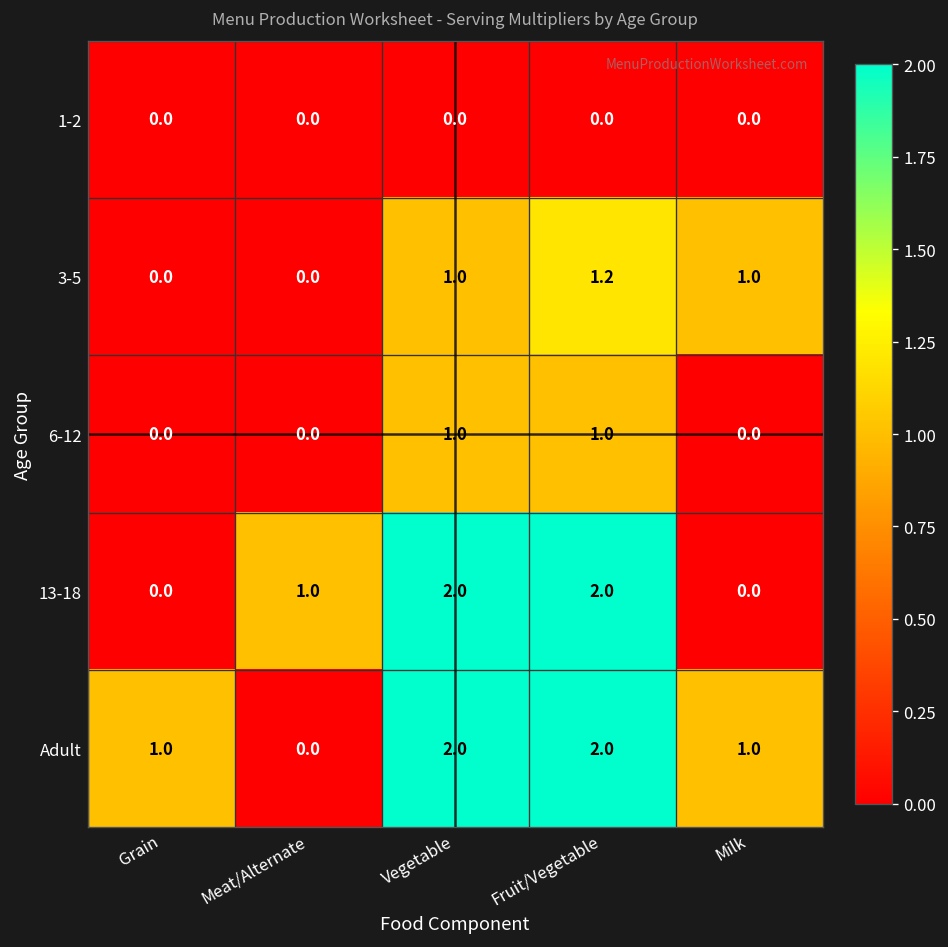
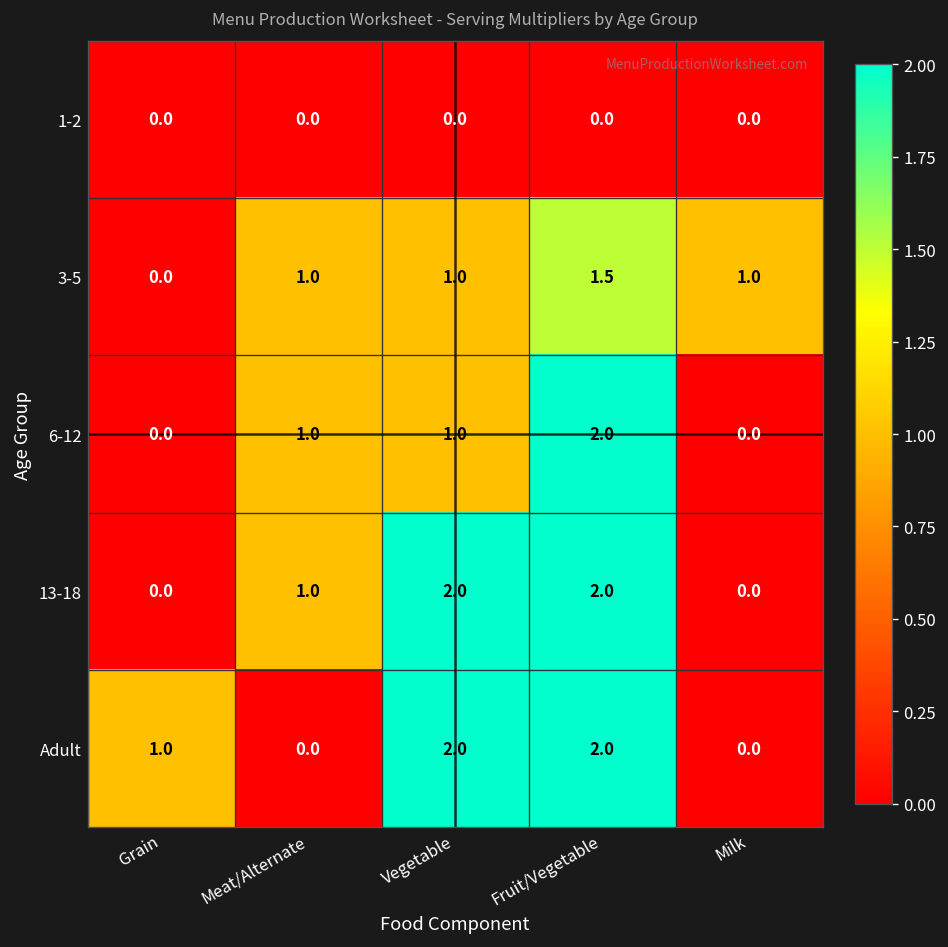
  {
    "1-2": {
      "Grain": 0.0,
      "Meat/Alternate": 0.0,
      "Vegetable": 0.0,
      "Fruit/Vegetable": 0.0
    },
    "3-5": {
      "Grain": 0.0,
-     "Meat/Alternate": 0.0,
+     "Meat/Alternate": 1.0,
      "Vegetable": 1.0,
-     "Fruit/Vegetable": 1.2,
+     "Fruit/Vegetable": 1.5,
      "Milk": 1.0
    },
    "6-12": {
      "Grain": 0.0,
-     "Meat/Alternate": 0.0,
+     "Meat/Alternate": 1.0,
      "Vegetable": 1.0,
-     "Fruit/Vegetable": 1.0,
+     "Fruit/Vegetable": 2.0,
      "Milk": 0.0
    },
    "13-18": {
      "Grain": 0.0,
      "Meat/Alternate": 1.0,
      "Vegetable": 2.0,
      "Fruit/Vegetable": 2.0,
      "Milk": 0.0
    },
    "Adult": {
      "Grain": 1.0,
      "Meat/Alternate": 0.0,
      "Vegetable": 2.0,
      "Fruit/Vegetable": 2.0,
-     "Milk": 1.0
+     "Milk": 0.0
    }
  }
